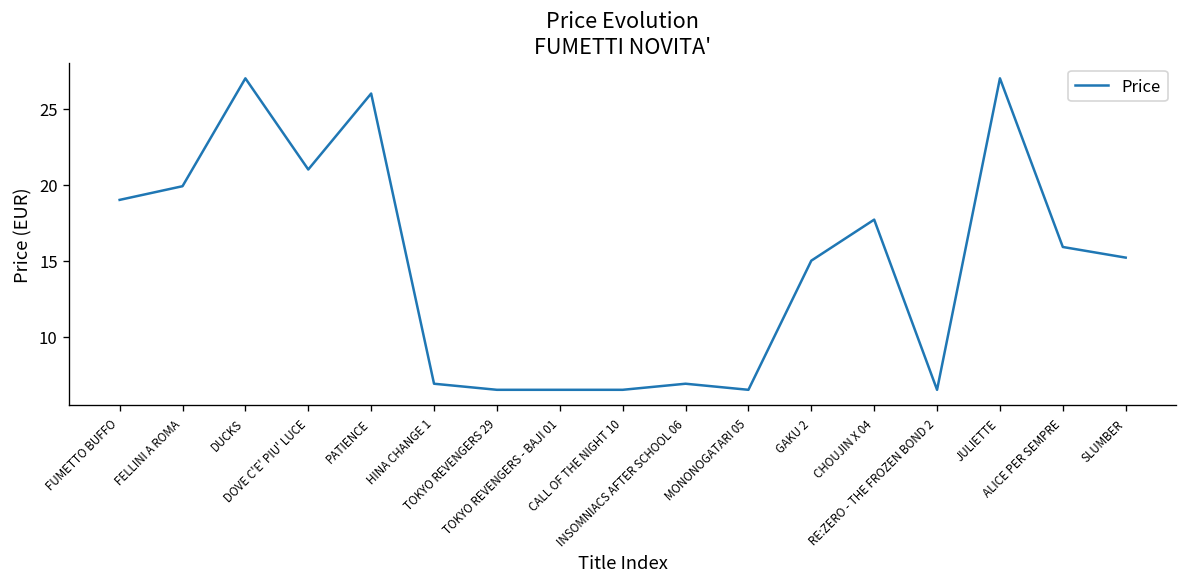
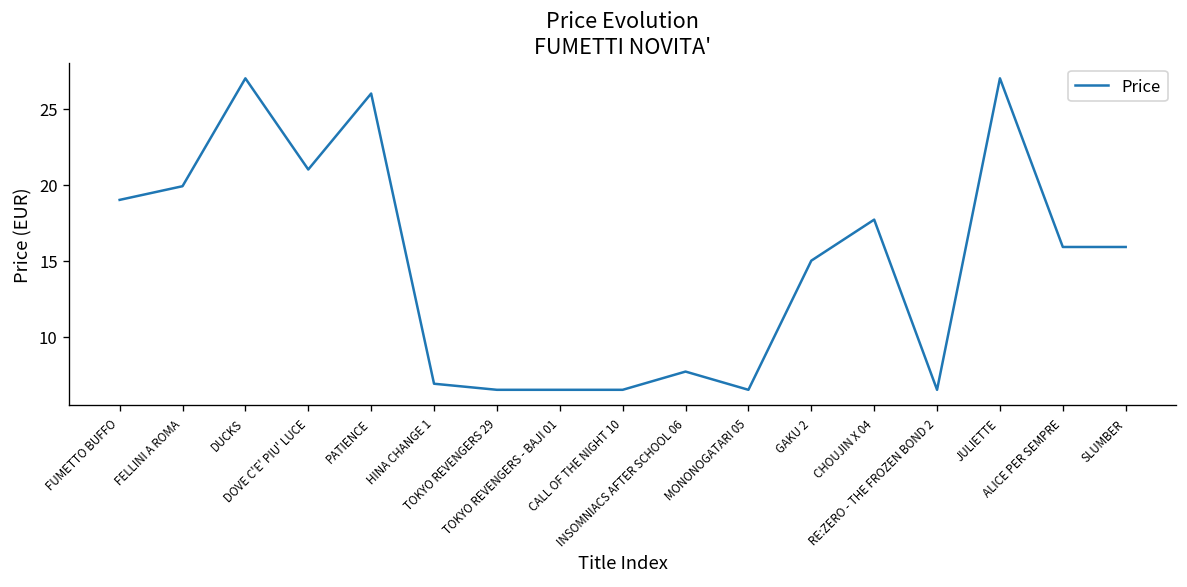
  {
    "FUMETTO BUFFO": 19.0,
    "FELLINI A ROMA": 19.9,
    "DUCKS": 27.0,
    "DOVE C'E' PIU' LUCE": 21.0,
    "PATIENCE": 26.0,
    "HINA CHANGE 1": 6.9,
    "TOKYO REVENGERS 29": 6.5,
    "TOKYO REVENGERS - BAJI 01": 6.5,
    "CALL OF THE NIGHT 10": 6.5,
-   "INSOMNIACS AFTER SCHOOL 06": 6.9,
+   "INSOMNIACS AFTER SCHOOL 06": 7.7,
    "MONONOGATARI 05": 6.5,
    "GAKU 2": 15.0,
    "CHOUJIN X 04": 17.7,
    "RE:ZERO - THE FROZEN BOND 2": 6.5,
    "JULIETTE": 27.0,
    "ALICE PER SEMPRE": 15.9,
-   "SLUMBER": 15.2
+   "SLUMBER": 15.9
  }
